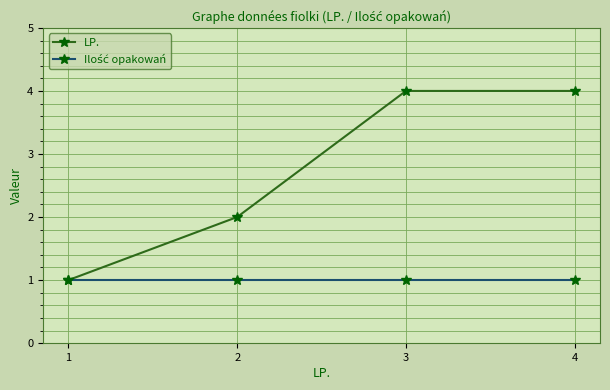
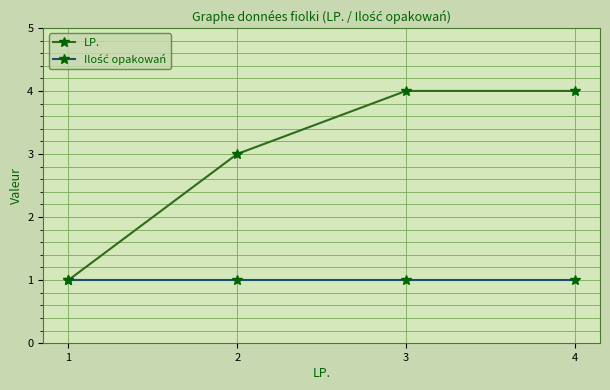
  {
    "LP.": {
-     "2": 2,
+     "2": 3,
      "3": 4,
      "4": 4
    },
    "Ilość opakowań": {
      "2": 1,
      "3": 1,
      "4": 1
    }
  }
